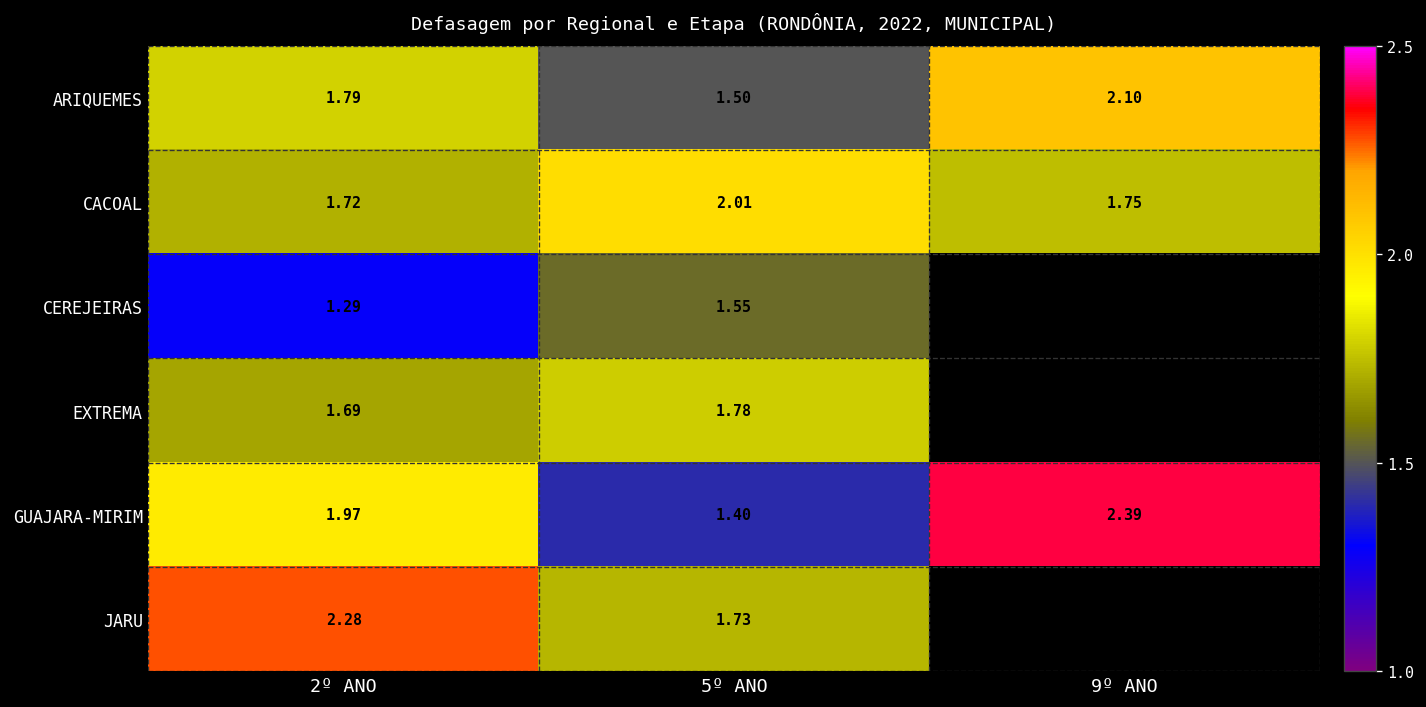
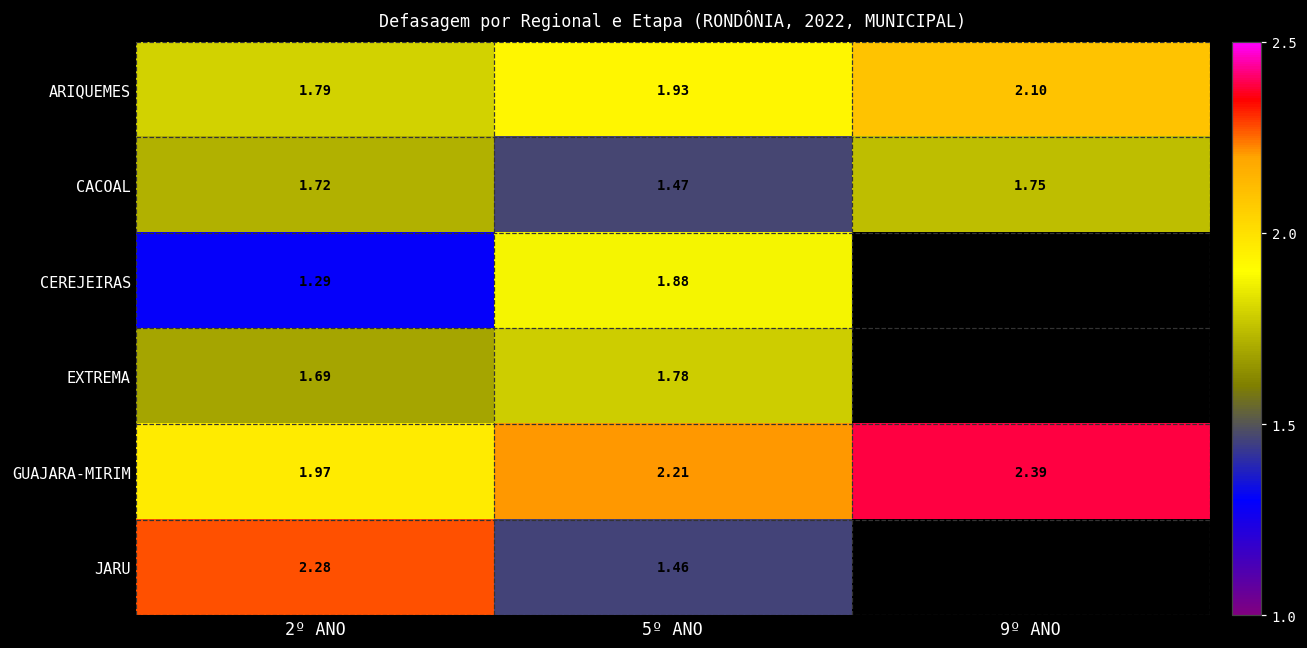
  {
    "ARIQUEMES": {
      "2º ANO": 1.79,
-     "5º ANO": 1.50,
+     "5º ANO": 1.93,
      "9º ANO": 2.10
    },
    "CACOAL": {
      "2º ANO": 1.72,
-     "5º ANO": 2.01,
+     "5º ANO": 1.47,
      "9º ANO": 1.75
    },
    "CEREJEIRAS": {
      "2º ANO": 1.29,
-     "5º ANO": 1.55
+     "5º ANO": 1.88
    },
    "EXTREMA": {
      "2º ANO": 1.69,
      "5º ANO": 1.78
    },
    "GUAJARA-MIRIM": {
      "2º ANO": 1.97,
-     "5º ANO": 1.40,
+     "5º ANO": 2.21,
      "9º ANO": 2.39
    },
    "JARU": {
      "2º ANO": 2.28,
-     "5º ANO": 1.73
+     "5º ANO": 1.46
    }
  }
